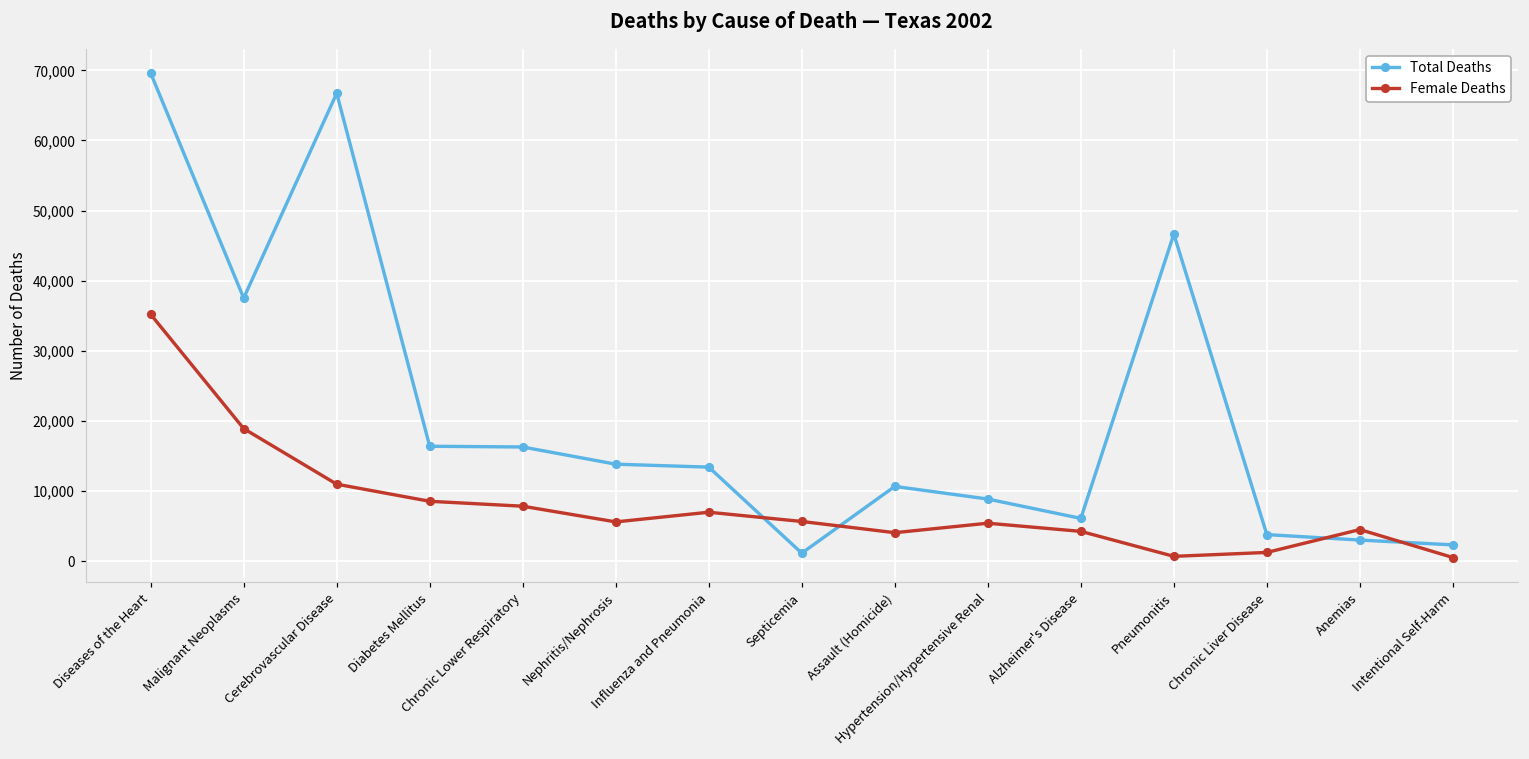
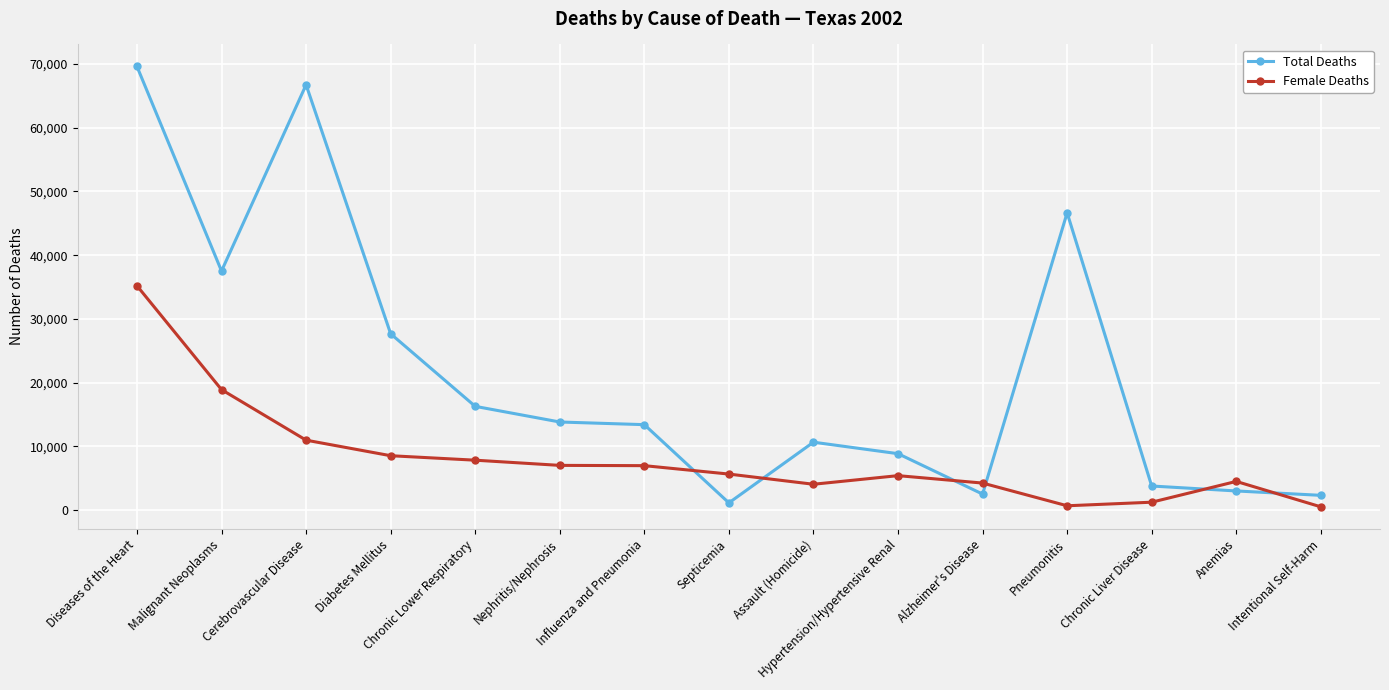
  {
    "Total Deaths": {
      "Diseases of the Heart": "70,000",
      "Malignant Neoplasms": "38,000",
      "Cerebrovascular Disease": "67,000",
-     "Diabetes Mellitus": "16,000",
+     "Diabetes Mellitus": "28,000",
      "Chronic Lower Respiratory": "16,000",
      "Nephritis/Nephrosis": "14,000",
      "Influenza and Pneumonia": "13,000",
      "Septicemia": "1,000",
      "Assault (Homicide)": "11,000",
      "Hypertension/Hypertensive Renal": "9,000",
-     "Alzheimer's Disease": "6,000",
+     "Alzheimer's Disease": "3,000",
      "Pneumonitis": "47,000",
      "Chronic Liver Disease": "4,000",
      "Anemias": "3,000",
      "Intentional Self-Harm": "2,000"
    },
    "Female Deaths": {
      "Diseases of the Heart": "35,000",
      "Malignant Neoplasms": "19,000",
      "Cerebrovascular Disease": "11,000",
      "Diabetes Mellitus": "9,000",
      "Chronic Lower Respiratory": "8,000",
-     "Nephritis/Nephrosis": "6,000",
+     "Nephritis/Nephrosis": "7,000",
      "Influenza and Pneumonia": "7,000",
      "Septicemia": "6,000",
      "Assault (Homicide)": "4,000",
      "Hypertension/Hypertensive Renal": "5,000",
      "Alzheimer's Disease": "4,000",
      "Pneumonitis": "1,000",
      "Chronic Liver Disease": "1,000",
      "Anemias": "4,000",
      "Intentional Self-Harm": "1,000"
    }
  }
